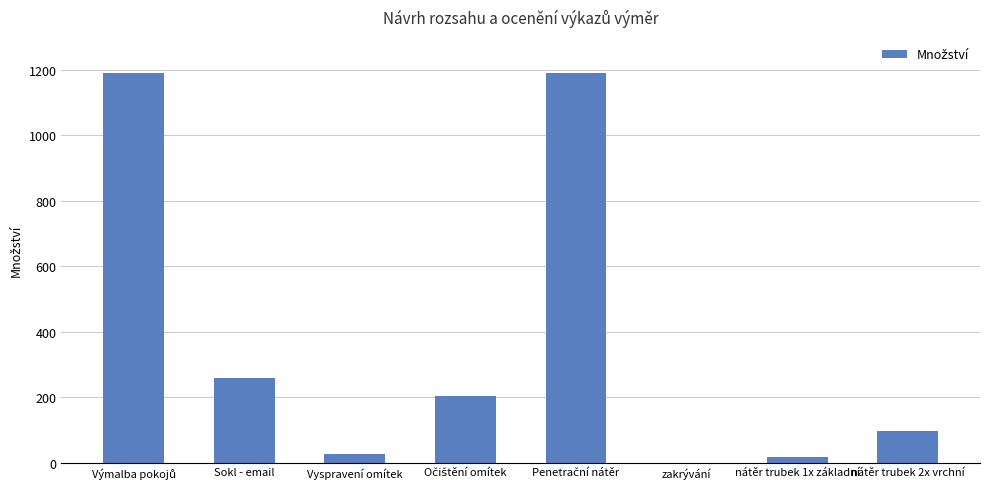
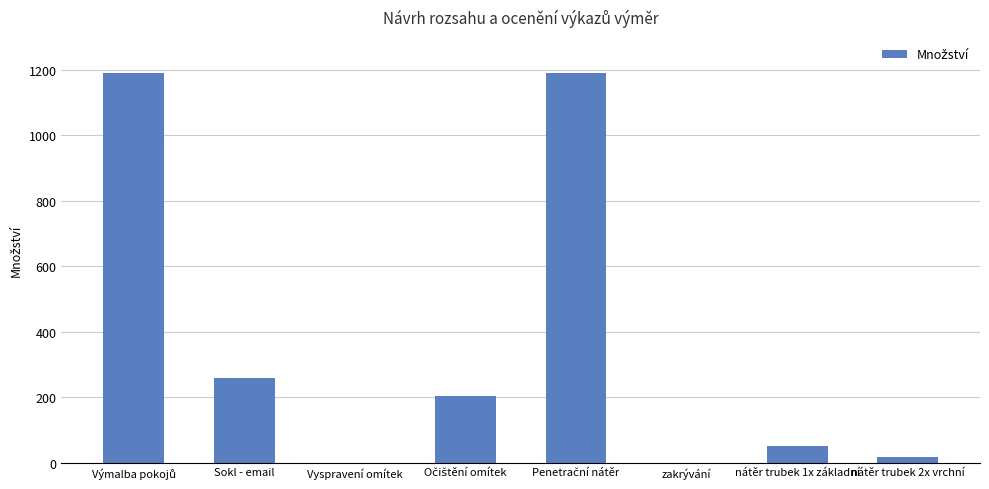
  {
    "Výmalba pokojů": 1190,
    "Sokl - email": 260,
-   "Vyspravení omítek": 30,
+   "Vyspravení omítek": 0,
    "Očištění omítek": 200,
    "Penetrační nátěr": 1190,
-   "nátěr trubek 1x základní": 20,
-   "nátěr trubek 2x vrchní": 100
+   "nátěr trubek 1x základní": 50,
+   "nátěr trubek 2x vrchní": 20
  }
